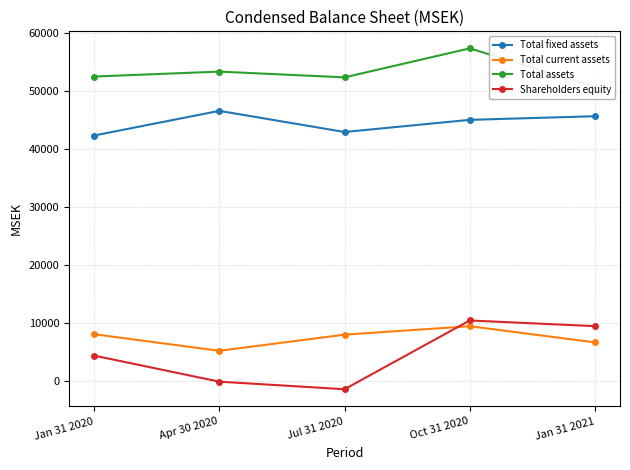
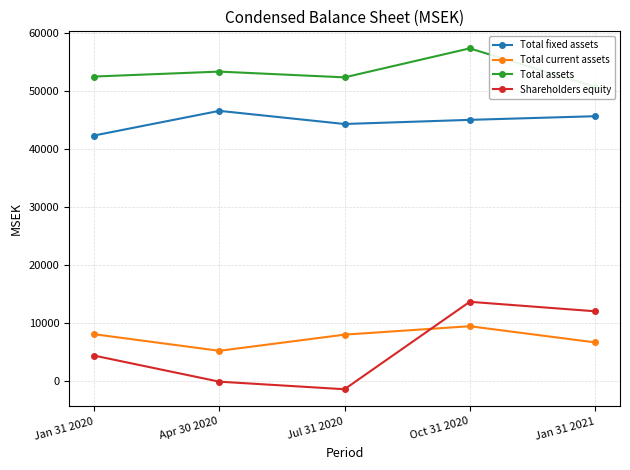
  {
    "Total fixed assets": {
      "Jan 31 2020": 42000,
      "Apr 30 2020": 47000,
-     "Jul 31 2020": 43000,
+     "Jul 31 2020": 44000,
      "Oct 31 2020": 45000,
      "Jan 31 2021": 46000
    },
    "Total current assets": {
      "Jan 31 2020": 8000,
      "Apr 30 2020": 5000,
      "Jul 31 2020": 8000,
      "Oct 31 2020": 9000,
      "Jan 31 2021": 7000
    },
    "Total assets": {
      "Jan 31 2020": 53000,
      "Apr 30 2020": 53000,
      "Jul 31 2020": 52000,
      "Oct 31 2020": 57000
    },
    "Shareholders equity": {
      "Jan 31 2020": 4000,
      "Apr 30 2020": 0,
      "Jul 31 2020": -1000,
-     "Oct 31 2020": 10000,
-     "Jan 31 2021": 10000
+     "Oct 31 2020": 14000,
+     "Jan 31 2021": 12000
    }
  }
